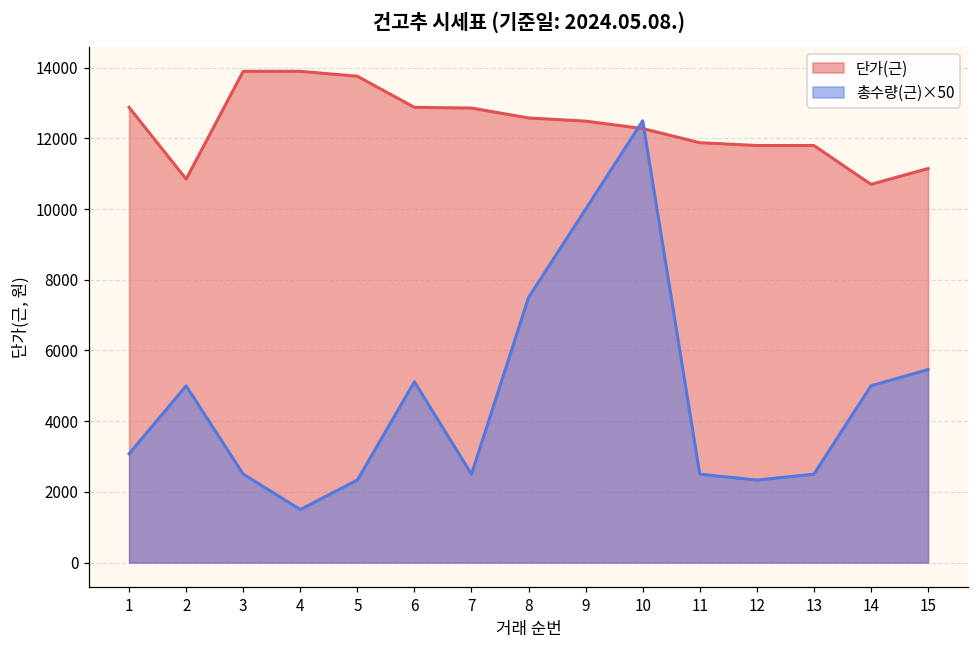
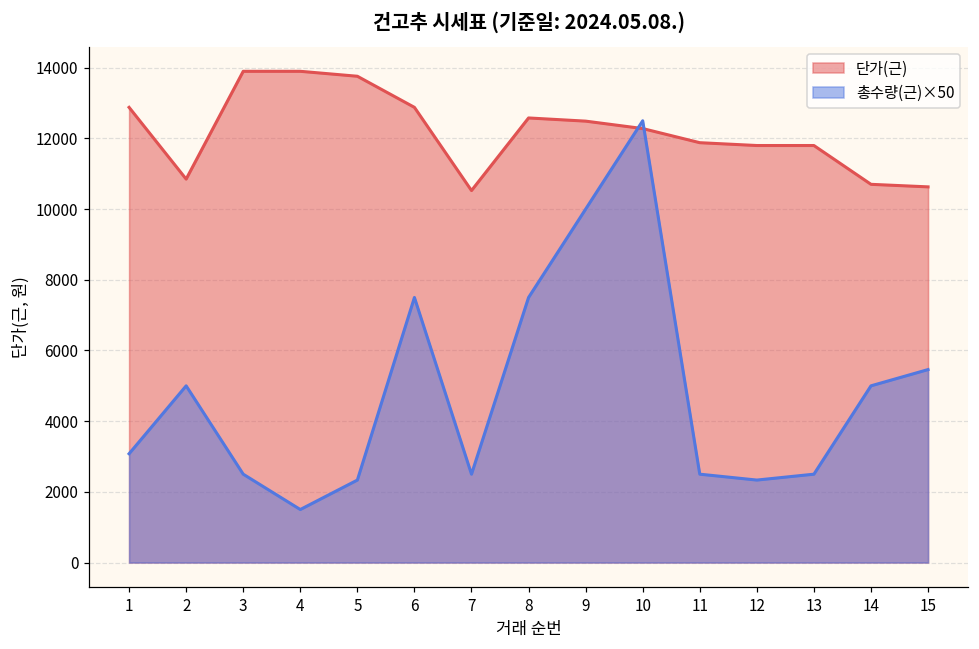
  {
    "단가(근)": {
      "1": 12900,
      "2": 10900,
      "3": 13900,
      "4": 13900,
      "5": 13800,
      "6": 12900,
-     "7": 12900,
+     "7": 10500,
      "8": 12600,
      "9": 12500,
      "10": 12300,
      "11": 11900,
      "12": 11800,
      "13": 11800,
      "14": 10700,
-     "15": 11100
+     "15": 10600
    },
    "총수량(근)×50": {
      "1": 3100,
      "2": 5000,
      "3": 2500,
      "4": 1500,
      "5": 2300,
-     "6": 5100,
+     "6": 7500,
      "7": 2500,
      "8": 7500,
      "9": 10000,
      "10": 12500,
      "11": 2500,
      "12": 2300,
      "13": 2500,
      "14": 5000,
      "15": 5500
    }
  }
